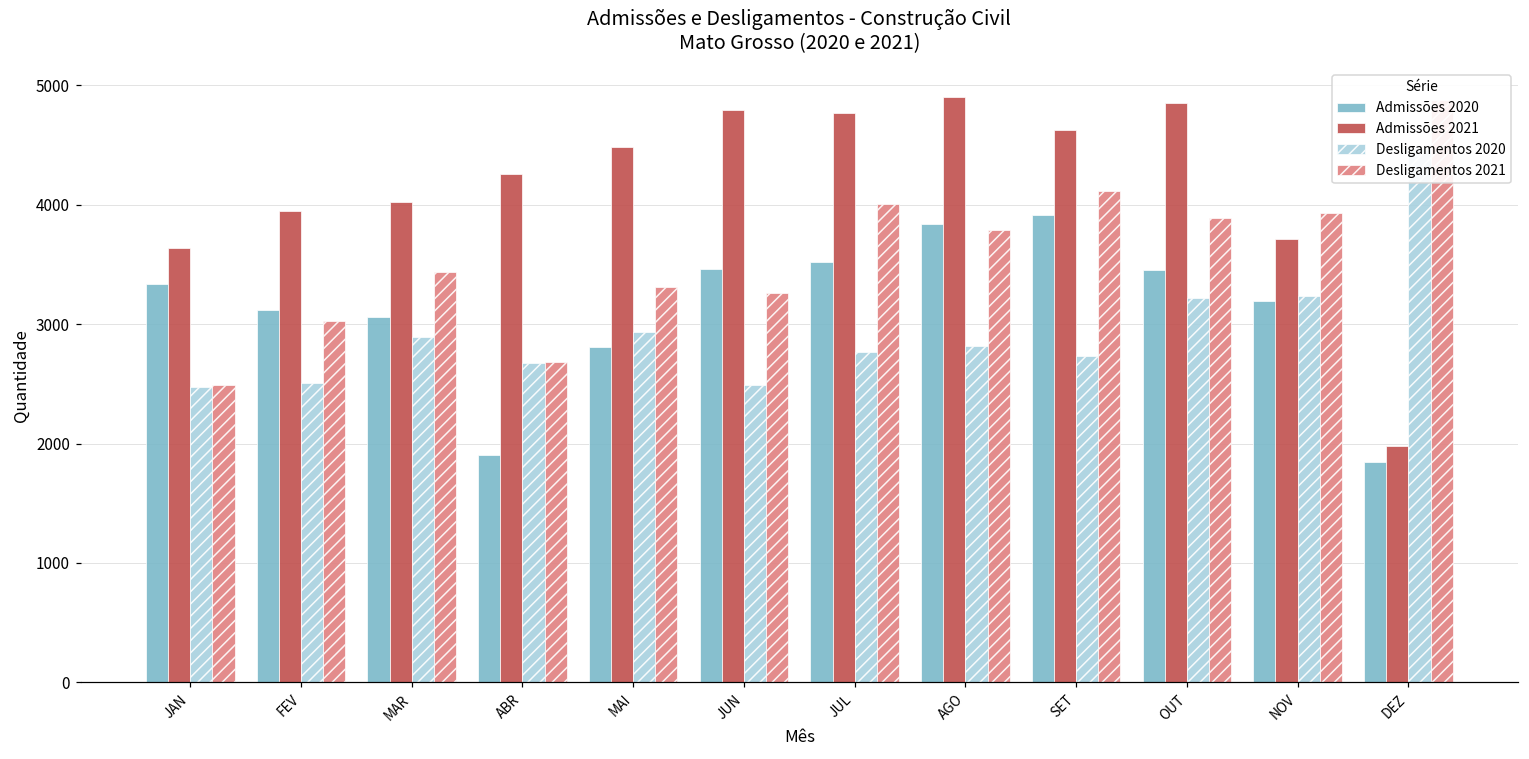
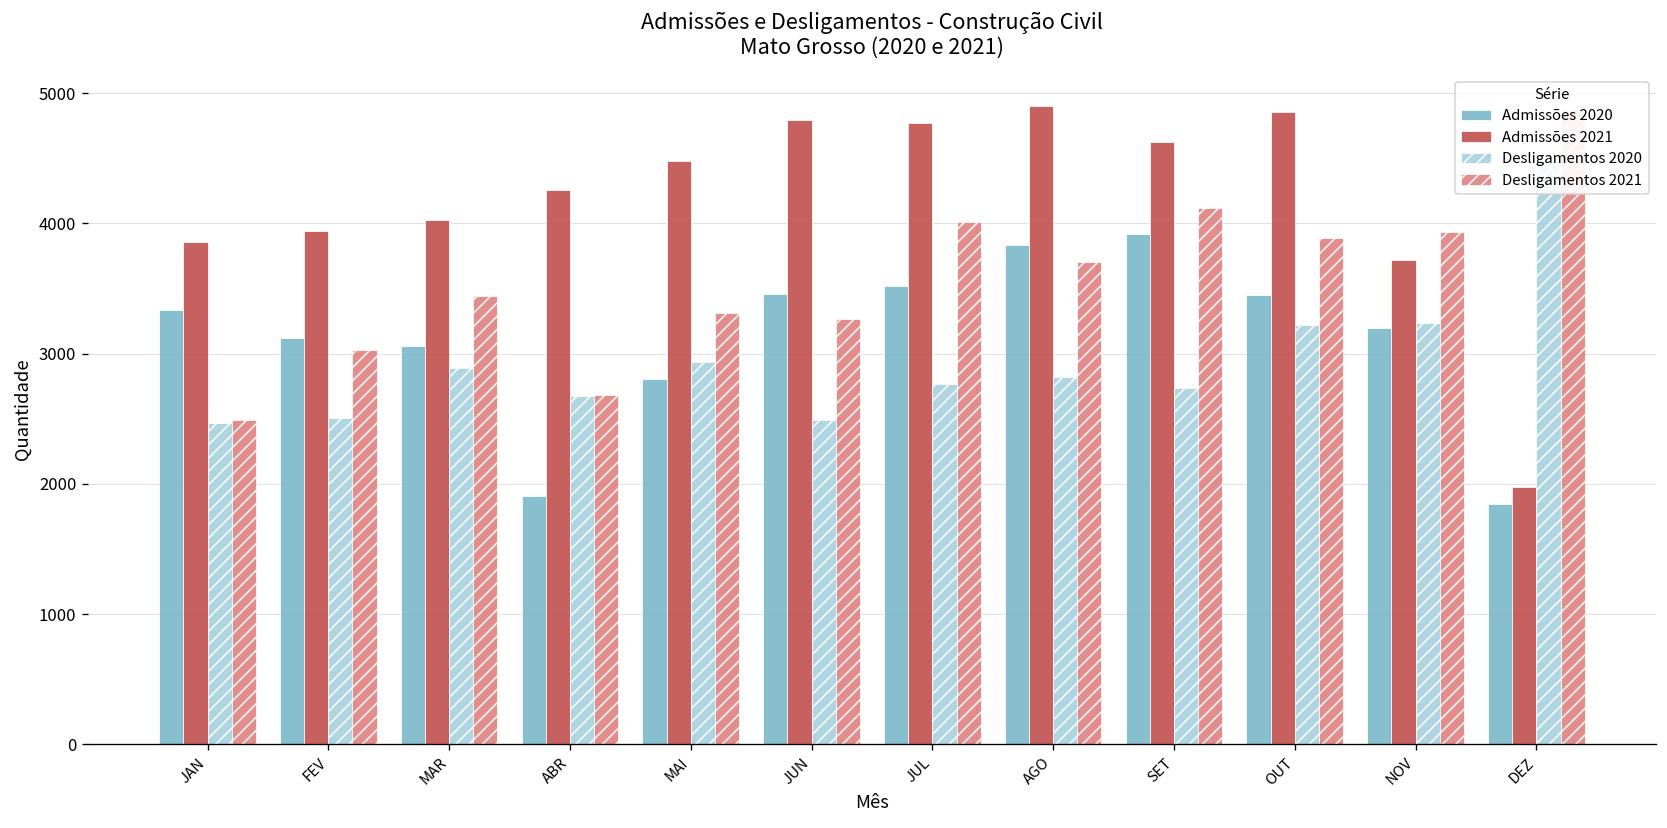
  {
    "Admissões 2021": {
-     "JAN": 3640,
+     "JAN": 3860,
      "FEV": 3950,
      "MAR": 4030,
      "ABR": 4260,
      "MAI": 4480,
      "JUN": 4800,
      "JUL": 4770,
      "AGO": 4900,
      "SET": 4620,
      "OUT": 4860,
      "NOV": 3720,
      "DEZ": 1980
    },
    "Desligamentos 2021": {
      "JAN": 2490,
      "FEV": 3030,
      "MAR": 3440,
      "ABR": 2690,
      "MAI": 3320,
      "JUN": 3260,
      "JUL": 4010,
-     "AGO": 3790,
+     "AGO": 3710,
      "SET": 4120,
      "OUT": 3890,
      "NOV": 3930
    }
  }
